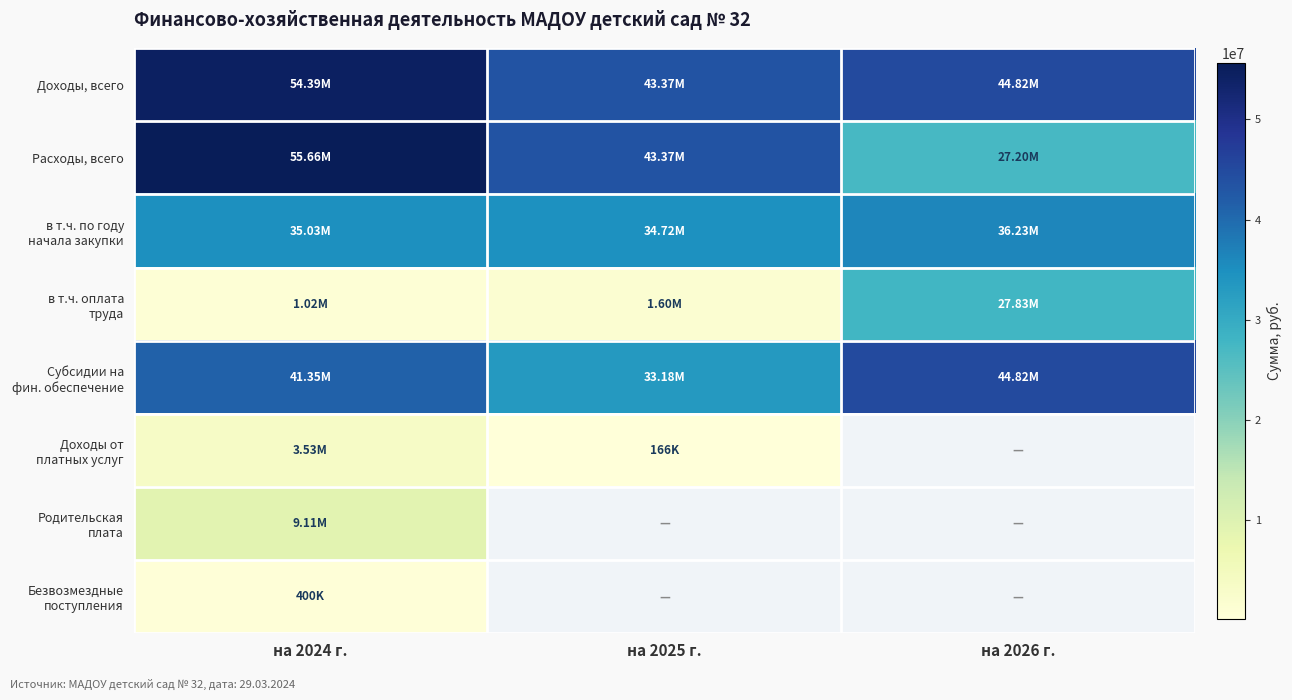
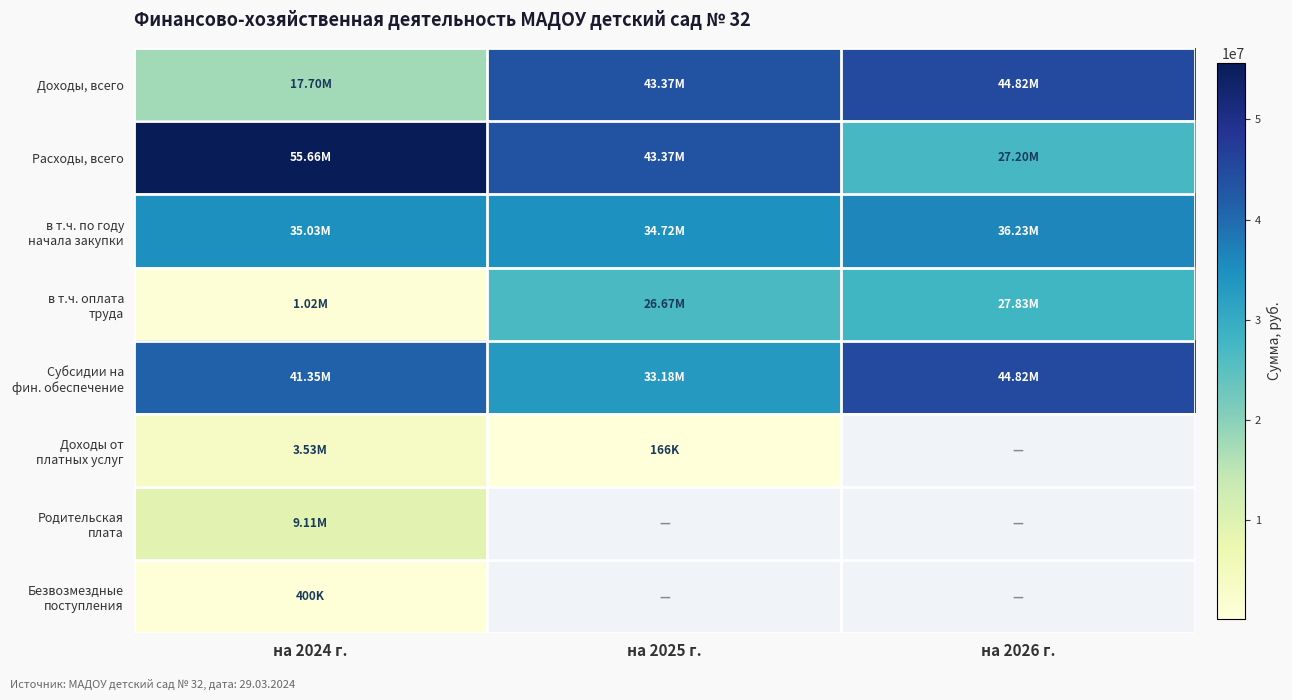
  {
    "Доходы, всего": {
-     "на 2024 г.": "54.39M",
+     "на 2024 г.": "17.70M",
      "на 2025 г.": "43.37M",
      "на 2026 г.": "44.82M"
    },
    "Расходы, всего": {
      "на 2024 г.": "55.66M",
      "на 2025 г.": "43.37M",
      "на 2026 г.": "27.20M"
    },
    "в т.ч. по году начала закупки": {
      "на 2024 г.": "35.03M",
      "на 2025 г.": "34.72M",
      "на 2026 г.": "36.23M"
    },
    "в т.ч. оплата труда": {
      "на 2024 г.": "1.02M",
-     "на 2025 г.": "1.60M",
+     "на 2025 г.": "26.67M",
      "на 2026 г.": "27.83M"
    },
    "Субсидии на фин. обеспечение": {
      "на 2024 г.": "41.35M",
      "на 2025 г.": "33.18M",
      "на 2026 г.": "44.82M"
    },
    "Доходы от платных услуг": {
      "на 2024 г.": "3.53M",
      "на 2025 г.": "166K"
    },
    "Родительская плата": {
      "на 2024 г.": "9.11M"
    },
    "Безвозмездные поступления": {
      "на 2024 г.": "400K"
    }
  }
